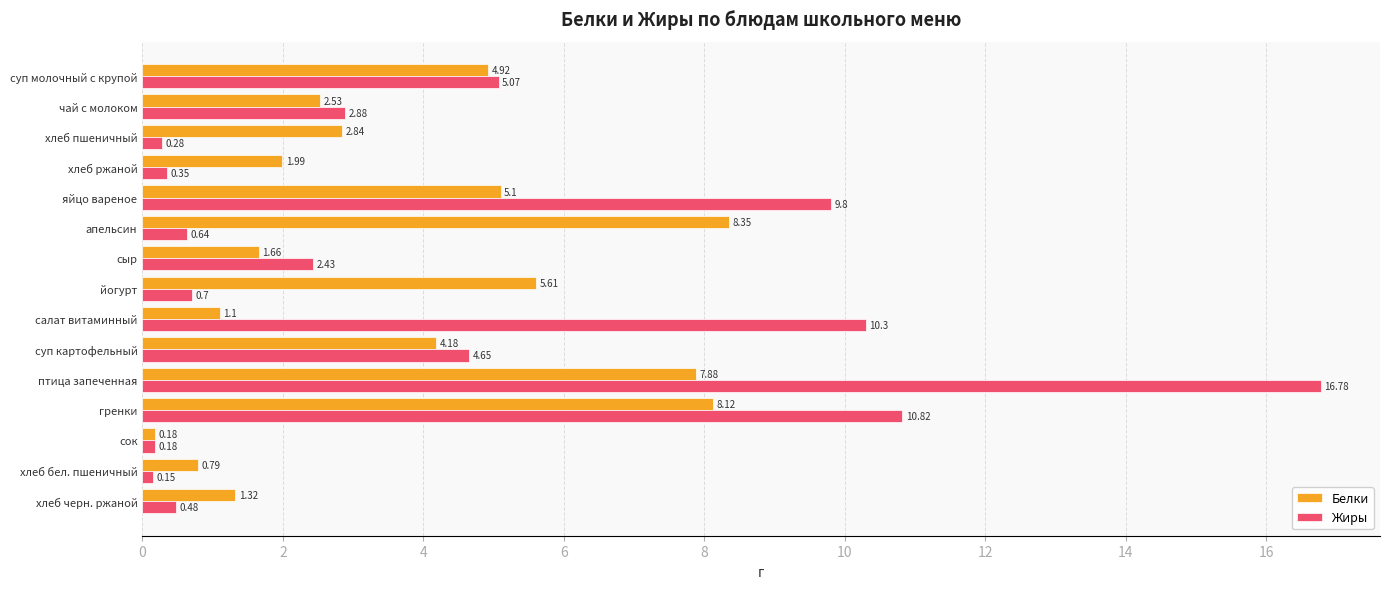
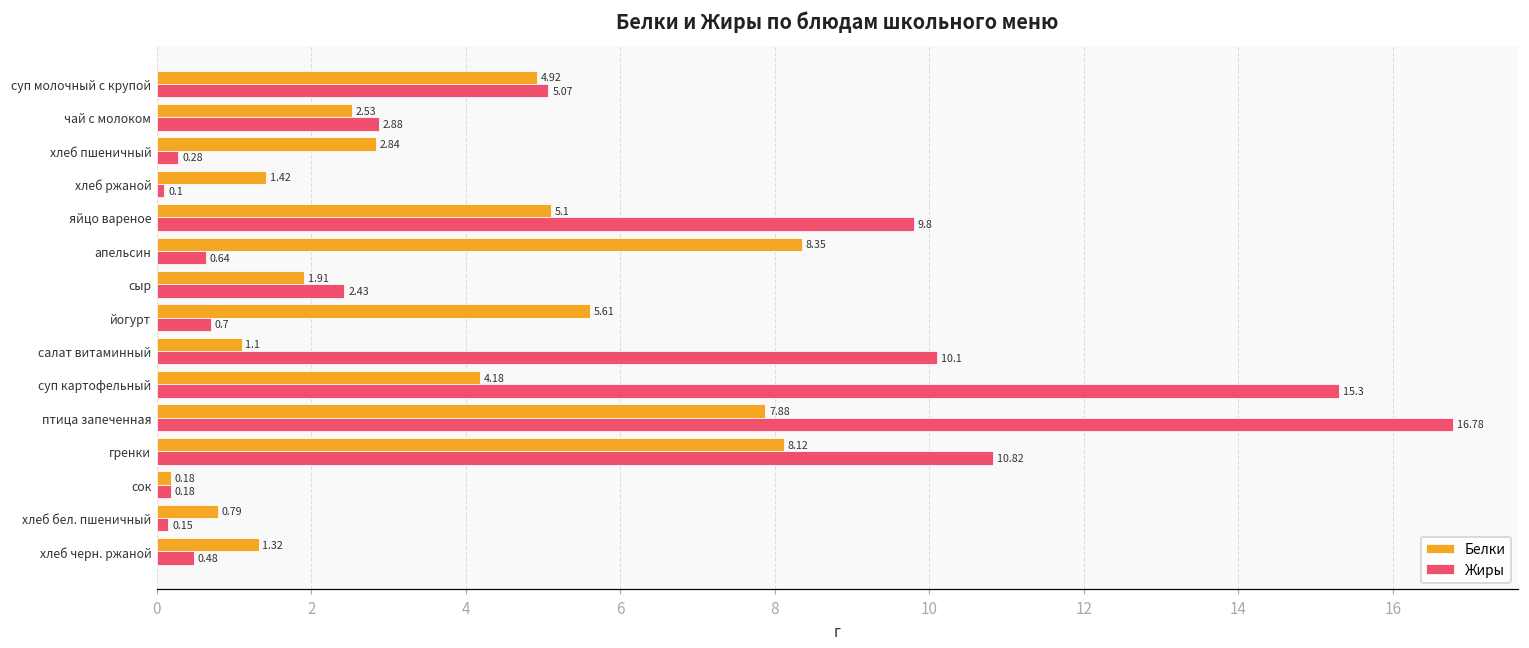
  {
    "Белки": {
      "суп молочный с крупой": 4.92,
      "чай с молоком": 2.53,
      "хлеб пшеничный": 2.84,
-     "хлеб ржаной": 1.99,
+     "хлеб ржаной": 1.42,
      "яйцо вареное": 5.1,
      "апельсин": 8.35,
-     "сыр": 1.66,
+     "сыр": 1.91,
      "йогурт": 5.61,
      "салат витаминный": 1.1,
      "суп картофельный": 4.18,
      "птица запеченная": 7.88,
      "гренки": 8.12,
      "сок": 0.18,
      "хлеб бел. пшеничный": 0.79,
      "хлеб черн. ржаной": 1.32
    },
    "Жиры": {
      "суп молочный с крупой": 5.07,
      "чай с молоком": 2.88,
      "хлеб пшеничный": 0.28,
-     "хлеб ржаной": 0.35,
+     "хлеб ржаной": 0.1,
      "яйцо вареное": 9.8,
      "апельсин": 0.64,
      "сыр": 2.43,
      "йогурт": 0.7,
-     "салат витаминный": 10.3,
-     "суп картофельный": 4.65,
+     "салат витаминный": 10.1,
+     "суп картофельный": 15.3,
      "птица запеченная": 16.78,
      "гренки": 10.82,
      "сок": 0.18,
      "хлеб бел. пшеничный": 0.15,
      "хлеб черн. ржаной": 0.48
    }
  }
